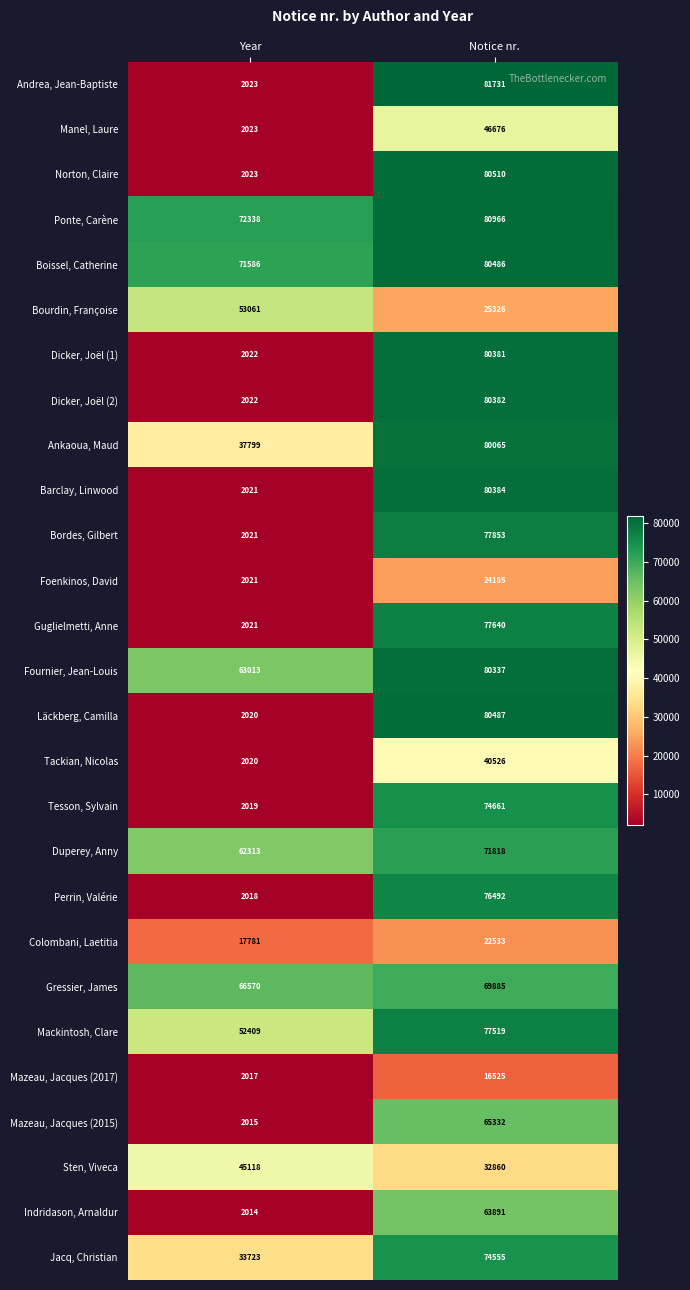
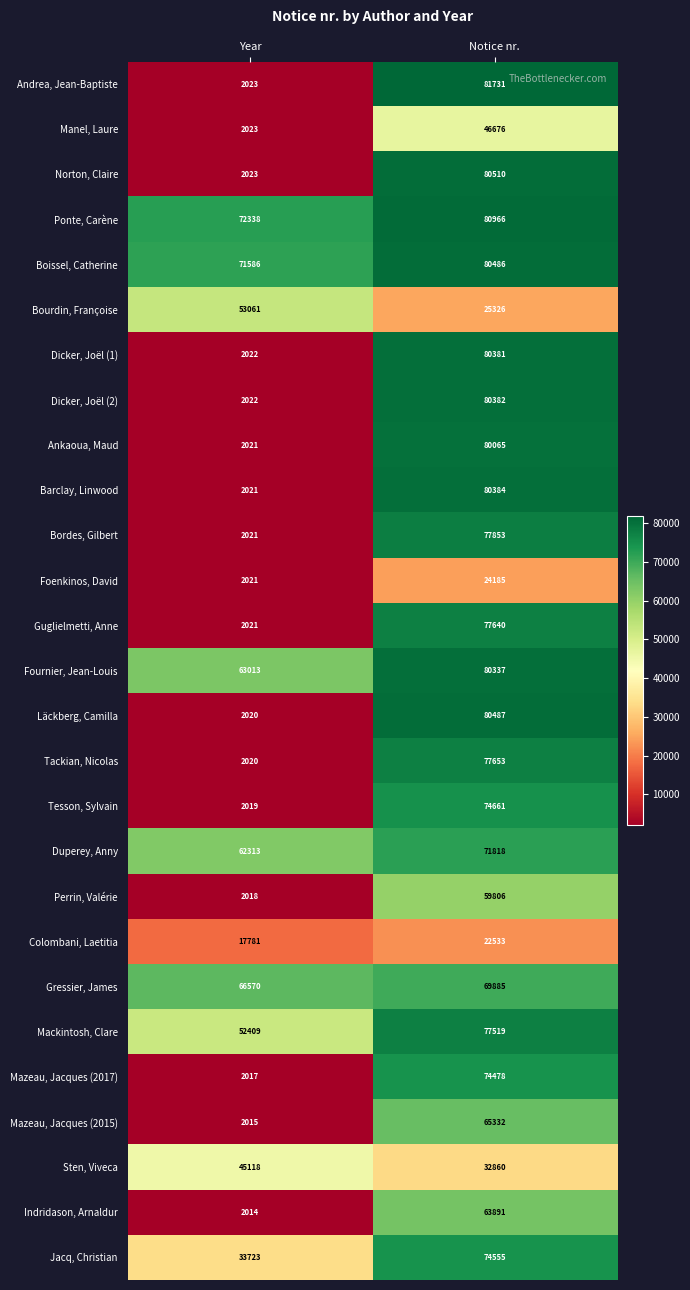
  {
    "Andrea, Jean-Baptiste": {
      "Year": 2023
    },
    "Manel, Laure": {
      "Year": 2023,
      "Notice nr.": 46676
    },
    "Norton, Claire": {
      "Year": 2023,
      "Notice nr.": 80510
    },
    "Ponte, Carène": {
      "Year": 72338,
      "Notice nr.": 80966
    },
    "Boissel, Catherine": {
      "Year": 71586,
      "Notice nr.": 80486
    },
    "Bourdin, Françoise": {
      "Year": 53061,
      "Notice nr.": 25326
    },
    "Dicker, Joël (1)": {
      "Year": 2022,
      "Notice nr.": 80381
    },
    "Dicker, Joël (2)": {
      "Year": 2022,
      "Notice nr.": 80382
    },
    "Ankaoua, Maud": {
-     "Year": 37799,
+     "Year": 2021,
      "Notice nr.": 80065
    },
    "Barclay, Linwood": {
      "Year": 2021,
      "Notice nr.": 80384
    },
    "Bordes, Gilbert": {
      "Year": 2021,
      "Notice nr.": 77853
    },
    "Foenkinos, David": {
      "Year": 2021,
      "Notice nr.": 24185
    },
    "Guglielmetti, Anne": {
      "Year": 2021,
      "Notice nr.": 77640
    },
    "Fournier, Jean-Louis": {
      "Year": 63013,
      "Notice nr.": 80337
    },
    "Läckberg, Camilla": {
      "Year": 2020,
      "Notice nr.": 80487
    },
    "Tackian, Nicolas": {
      "Year": 2020,
-     "Notice nr.": 40526
+     "Notice nr.": 77653
    },
    "Tesson, Sylvain": {
      "Year": 2019,
      "Notice nr.": 74661
    },
    "Duperey, Anny": {
      "Year": 62313,
      "Notice nr.": 71818
    },
    "Perrin, Valérie": {
      "Year": 2018,
-     "Notice nr.": 76492
+     "Notice nr.": 59806
    },
    "Colombani, Laetitia": {
      "Year": 17781,
      "Notice nr.": 22533
    },
    "Gressier, James": {
      "Year": 66570,
      "Notice nr.": 69885
    },
    "Mackintosh, Clare": {
      "Year": 52409,
      "Notice nr.": 77519
    },
    "Mazeau, Jacques (2017)": {
      "Year": 2017,
-     "Notice nr.": 16525
+     "Notice nr.": 74478
    },
    "Mazeau, Jacques (2015)": {
      "Year": 2015,
      "Notice nr.": 65332
    },
    "Sten, Viveca": {
      "Year": 45118,
      "Notice nr.": 32860
    },
    "Indridason, Arnaldur": {
      "Year": 2014,
      "Notice nr.": 63891
    },
    "Jacq, Christian": {
      "Year": 33723,
      "Notice nr.": 74555
    }
  }
